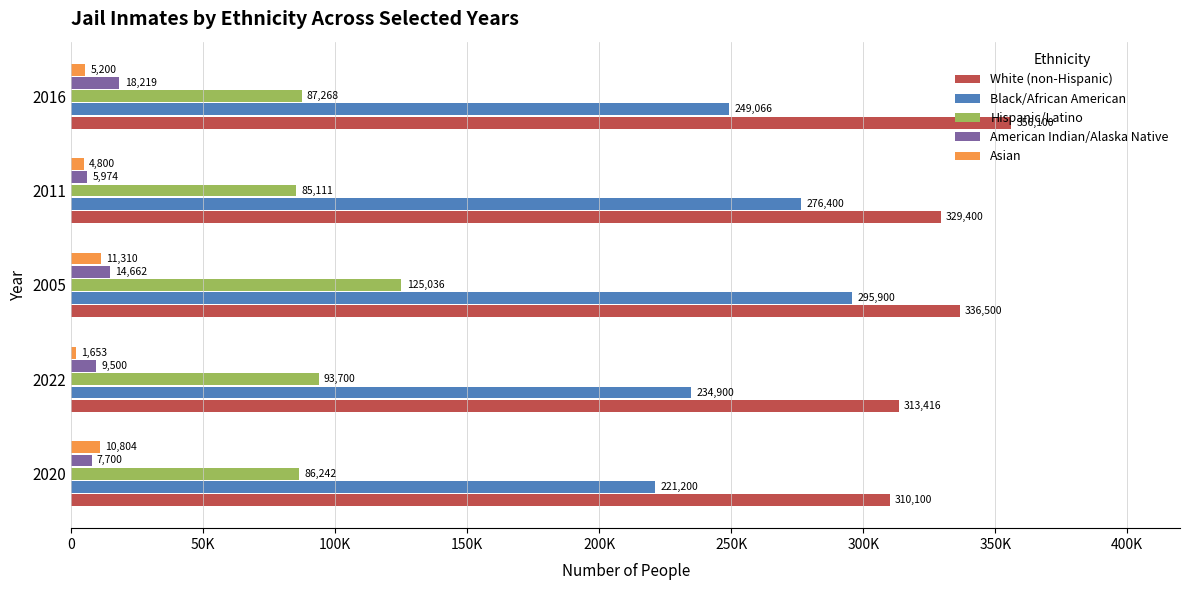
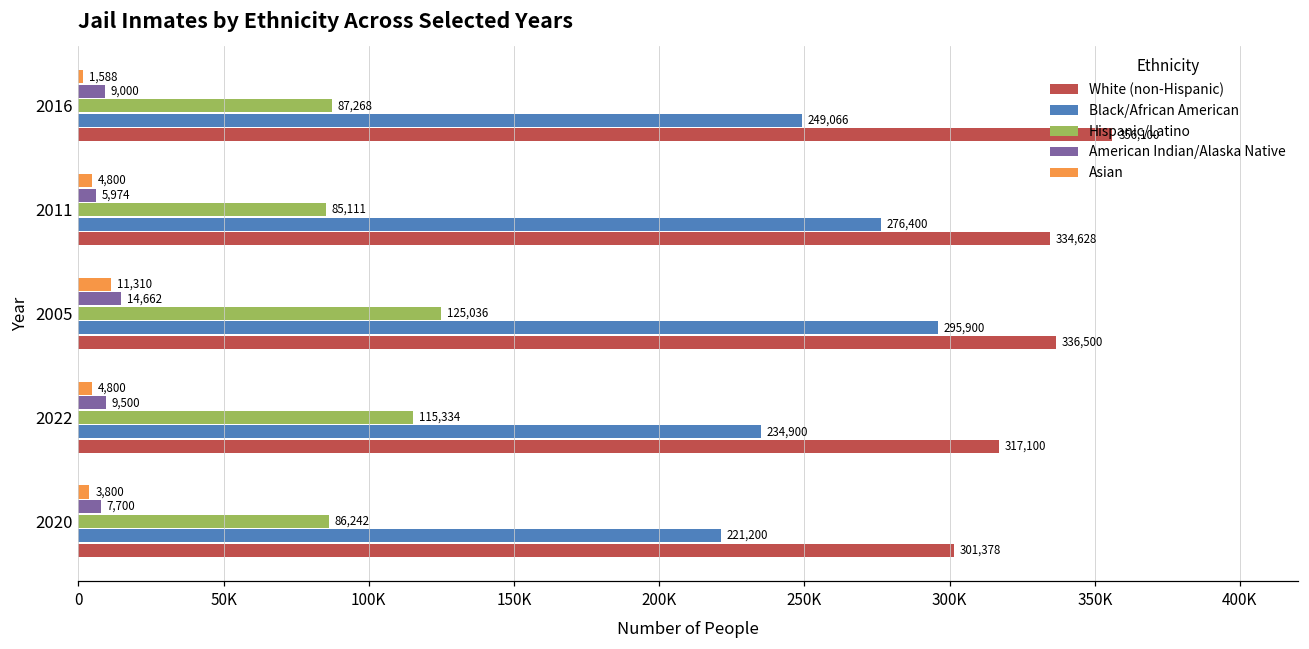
  {
    "White (non-Hispanic)": {
      "2016": "356,100",
-     "2011": "329,400",
+     "2011": "334,628",
      "2005": "336,500",
-     "2022": "313,416",
-     "2020": "310,100"
+     "2022": "317,100",
+     "2020": "301,378"
    },
    "Black/African American": {
      "2016": "249,066",
      "2011": "276,400",
      "2005": "295,900",
      "2022": "234,900",
      "2020": "221,200"
    },
    "Hispanic/Latino": {
      "2016": "87,268",
      "2011": "85,111",
      "2005": "125,036",
-     "2022": "93,700",
+     "2022": "115,334",
      "2020": "86,242"
    },
    "American Indian/Alaska Native": {
-     "2016": "18,219",
+     "2016": "9,000",
      "2011": "5,974",
      "2005": "14,662",
      "2022": "9,500",
      "2020": "7,700"
    },
    "Asian": {
-     "2016": "5,200",
+     "2016": "1,588",
      "2011": "4,800",
      "2005": "11,310",
-     "2022": "1,653",
-     "2020": "10,804"
+     "2022": "4,800",
+     "2020": "3,800"
    }
  }
